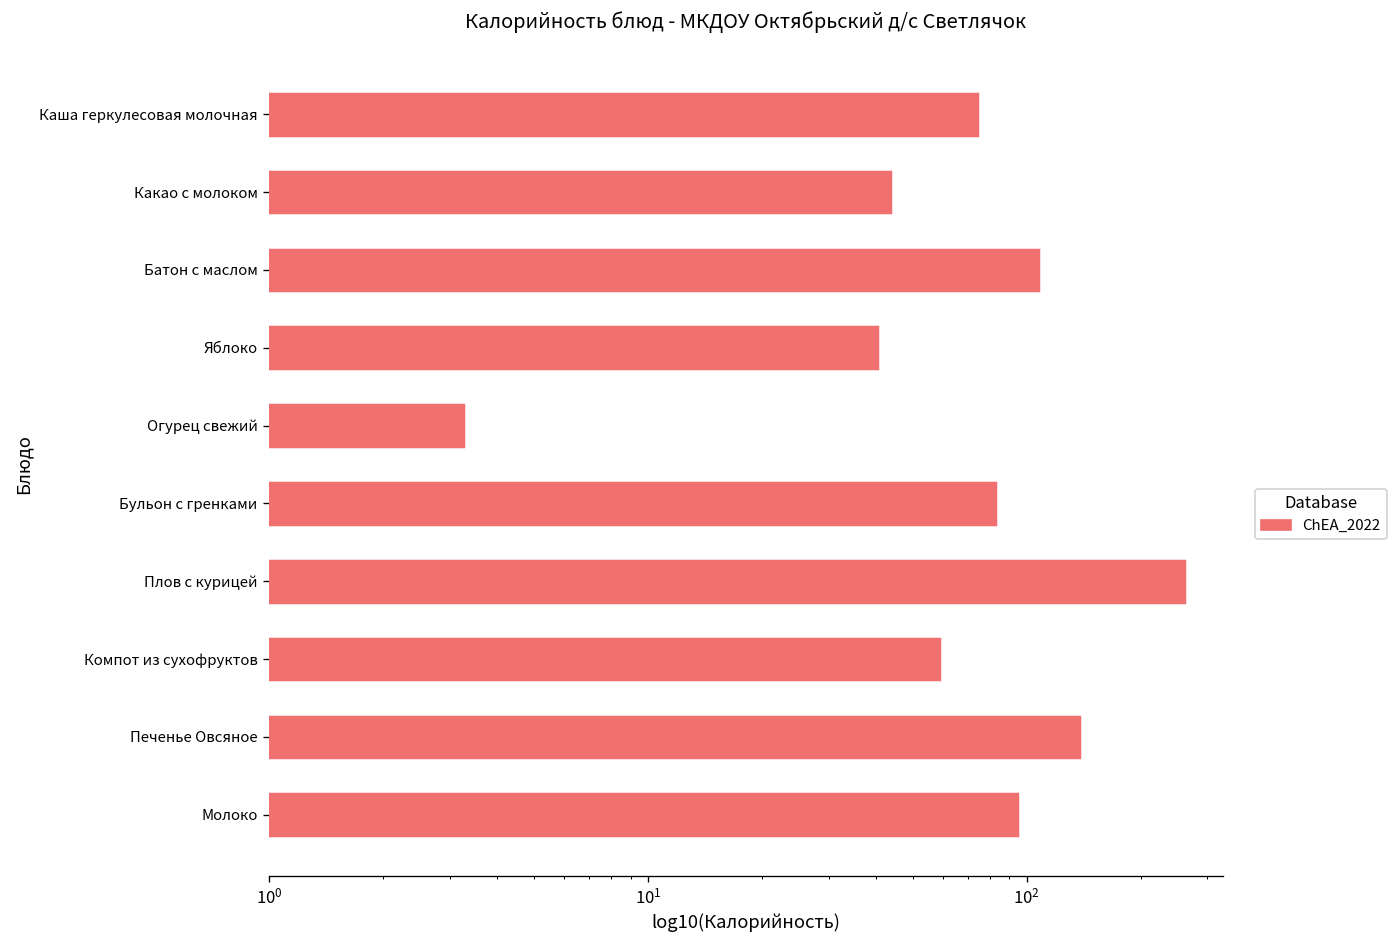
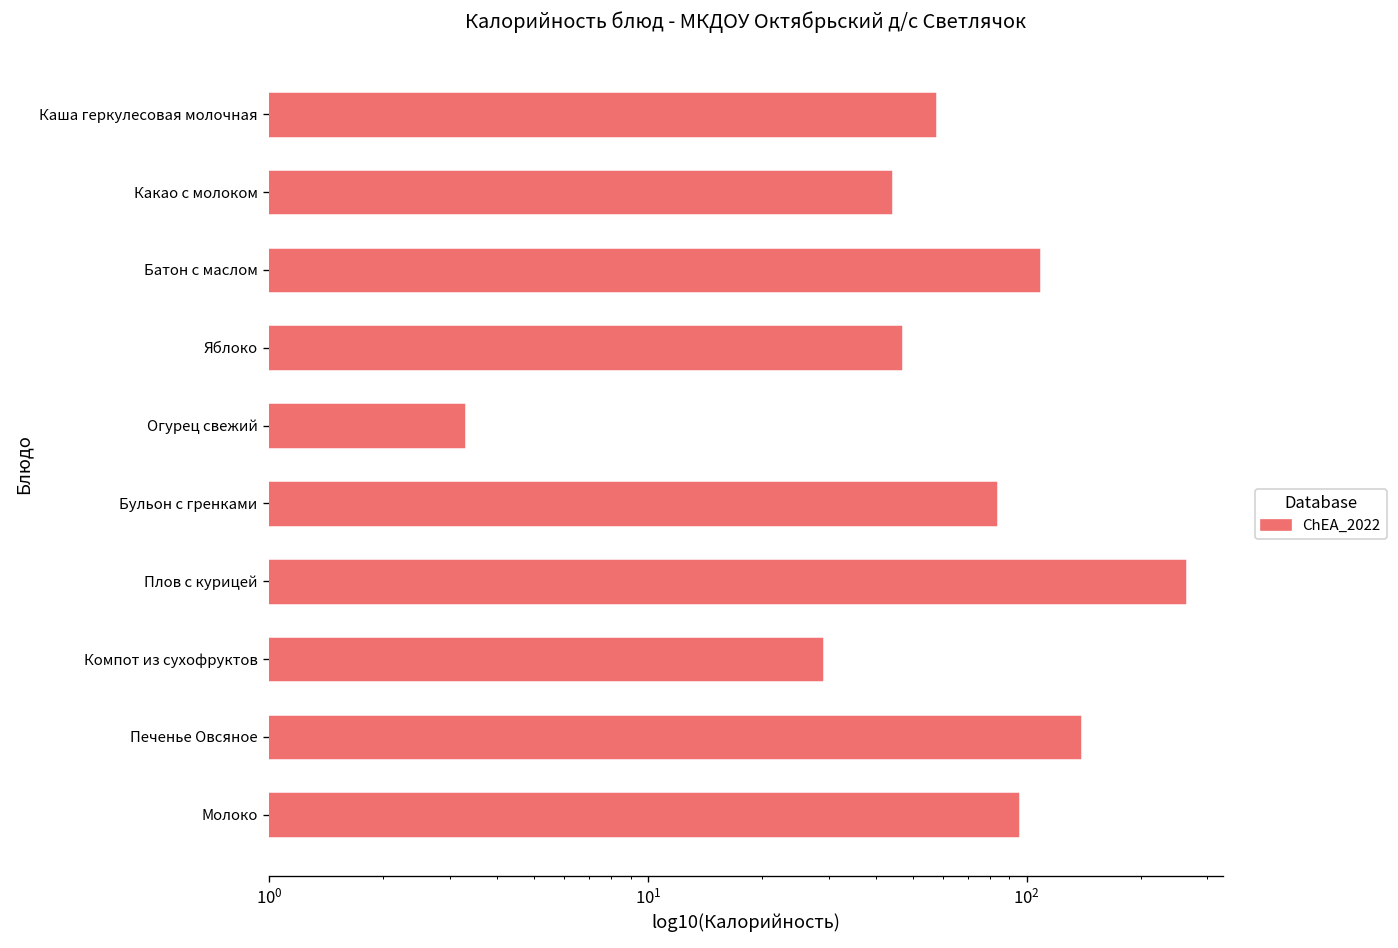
  {
-   "Каша геркулесовая молочная": 76,
+   "Каша геркулесовая молочная": 58,
    "Какао с молоком": 44,
    "Батон с маслом": 109,
-   "Яблоко": 41,
+   "Яблоко": 47,
    "Огурец свежий": 3.3,
    "Бульон с гренками": 84,
    "Плов с курицей": 260,
-   "Компот из сухофруктов": 60,
+   "Компот из сухофруктов": 29,
    "Печенье Овсяное": 140,
    "Молоко": 96
  }
